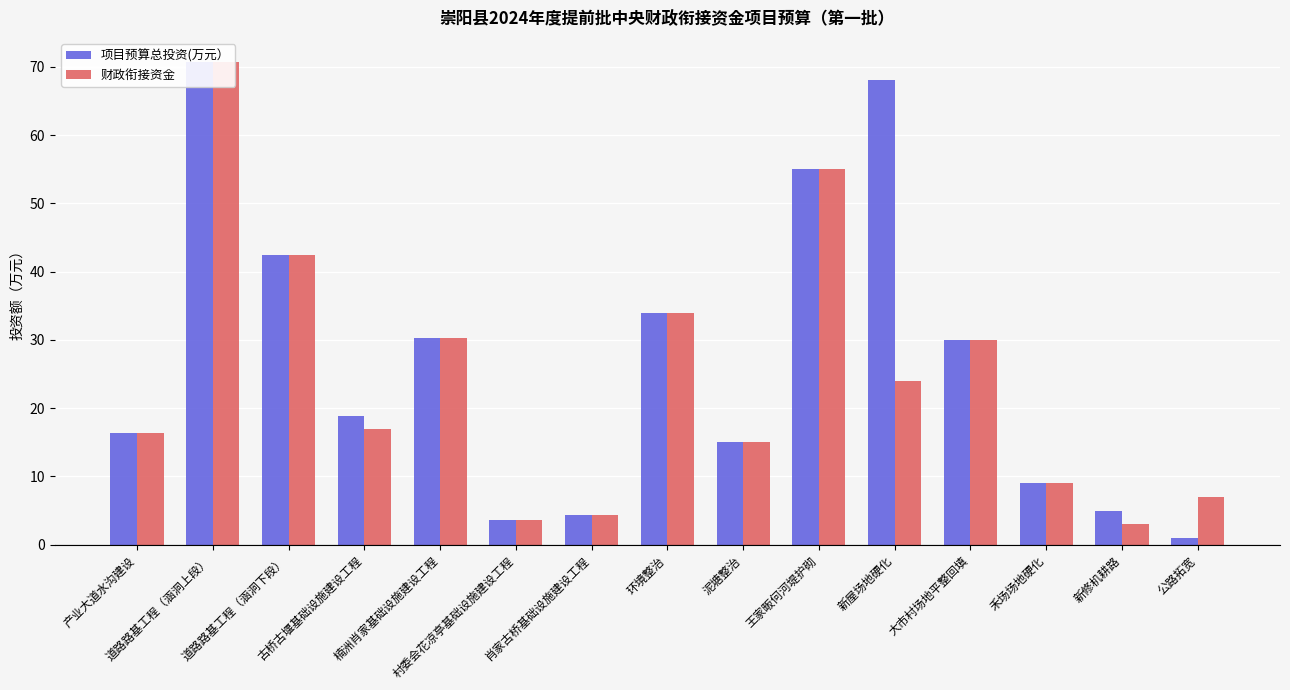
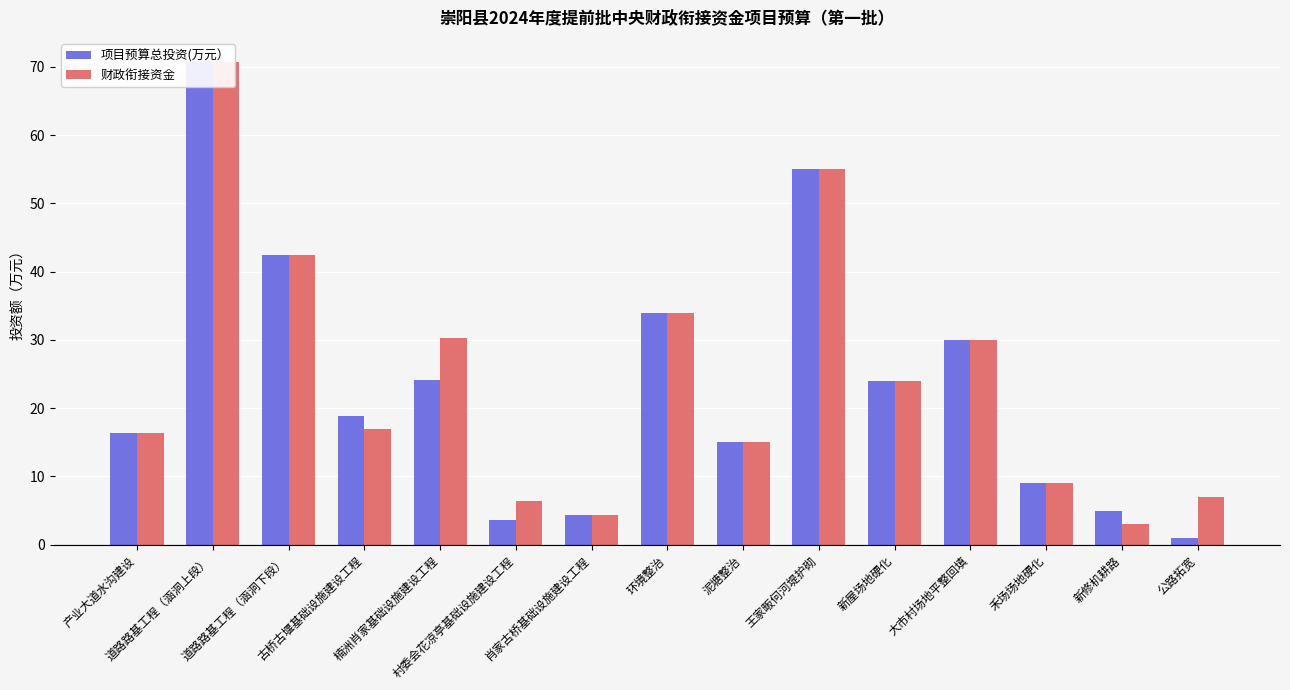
  {
    "项目预算总投资(万元）": {
      "产业大道水沟建设": 16,
      "道路路基工程（涵洞下段）": 42,
      "古桥古堰基础设施建设工程": 19,
-     "楠洲肖家基础设施建设工程": 30,
+     "楠洲肖家基础设施建设工程": 24,
      "村委会花凉亭基础设施建设工程": 4,
      "肖家古桥基础设施建设工程": 4,
      "环境整治": 34,
      "泥塘整治": 15,
      "王家畈何河堤护砌": 55,
-     "新屋场地硬化": 68,
+     "新屋场地硬化": 24,
      "大市村场地平整回填": 30,
      "禾场场地硬化": 9,
      "新修机耕路": 5,
      "公路拓宽": 1
    },
    "财政衔接资金": {
      "产业大道水沟建设": 16,
      "道路路基工程（涵洞下段）": 42,
      "古桥古堰基础设施建设工程": 17,
      "楠洲肖家基础设施建设工程": 30,
-     "村委会花凉亭基础设施建设工程": 4,
+     "村委会花凉亭基础设施建设工程": 6,
      "肖家古桥基础设施建设工程": 4,
      "环境整治": 34,
      "泥塘整治": 15,
      "王家畈何河堤护砌": 55,
      "新屋场地硬化": 24,
      "大市村场地平整回填": 30,
      "禾场场地硬化": 9,
      "新修机耕路": 3,
      "公路拓宽": 7
    }
  }
